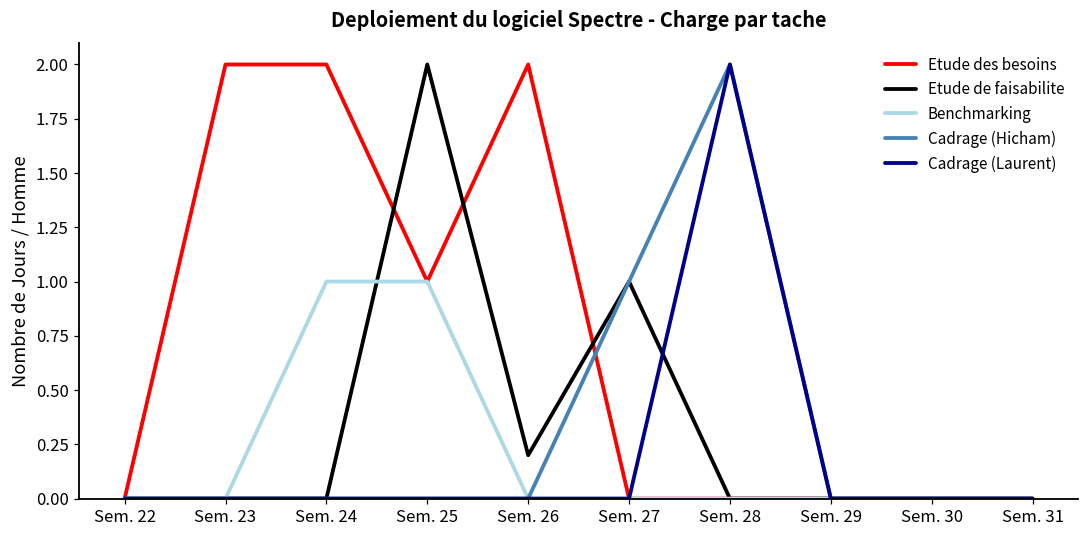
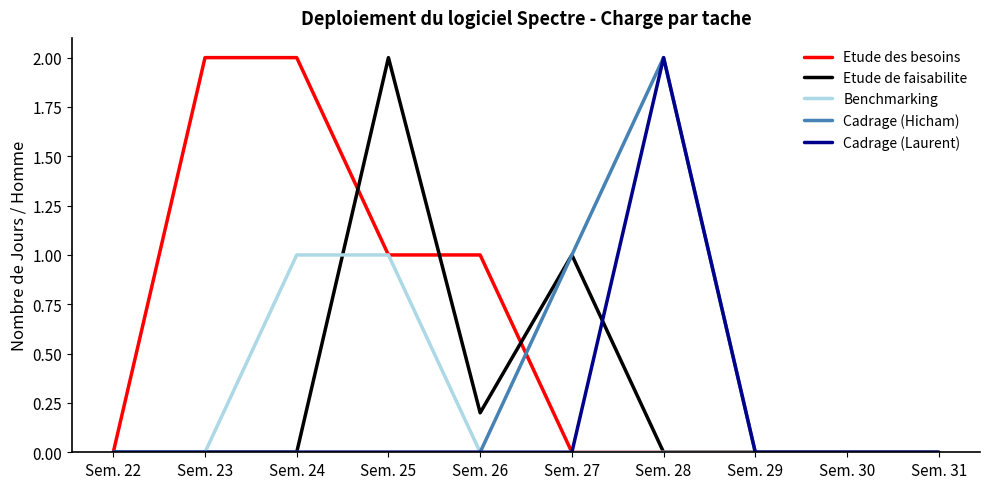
  {
    "Etude des besoins": {
      "Sem. 23": 2,
      "Sem. 24": 2,
-     "Sem. 26": 2
+     "Sem. 26": 1
    },
    "Etude de faisabilite": {
      "Sem. 25": 2,
      "Sem. 26": 0.20
    },
    "Benchmarking": {
      "Sem. 24": 1
    }
  }
